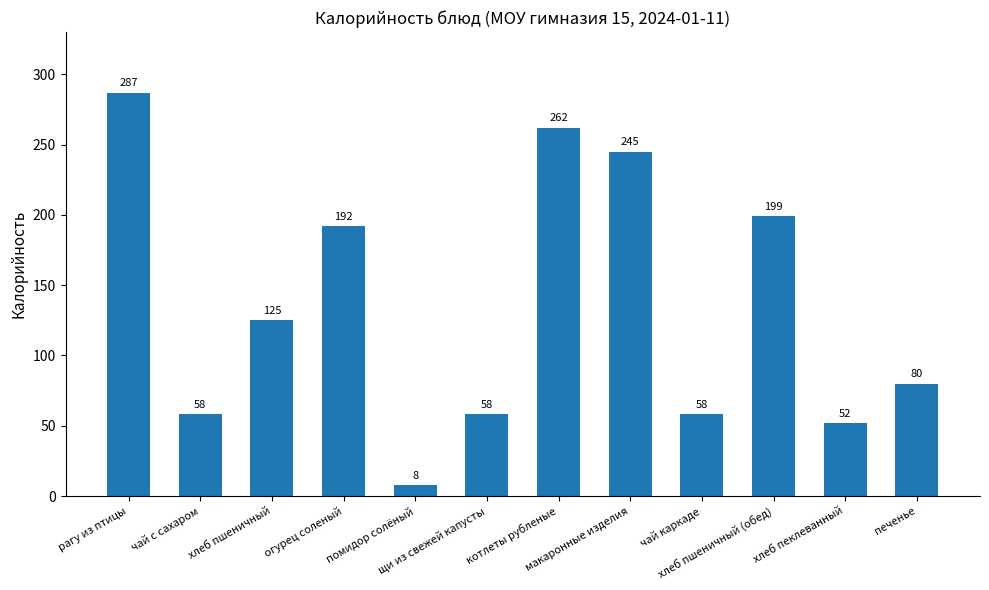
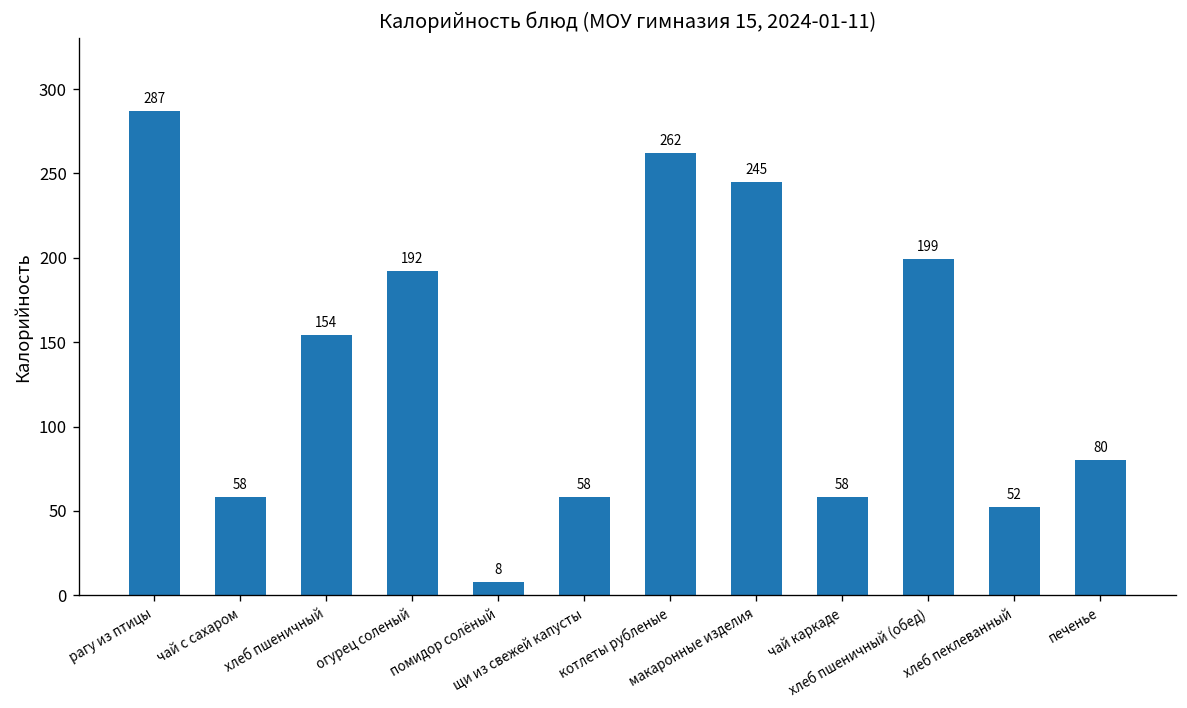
  {
    "рагу из птицы": 287,
    "чай с сахаром": 58,
-   "хлеб пшеничный": 125,
+   "хлеб пшеничный": 154,
    "огурец соленый": 192,
    "помидор солёный": 8,
    "щи из свежей капусты": 58,
    "котлеты рубленые": 262,
    "макаронные изделия": 245,
    "чай каркаде": 58,
    "хлеб пшеничный (обед)": 199,
    "хлеб пеклеванный": 52,
    "печенье": 80
  }
